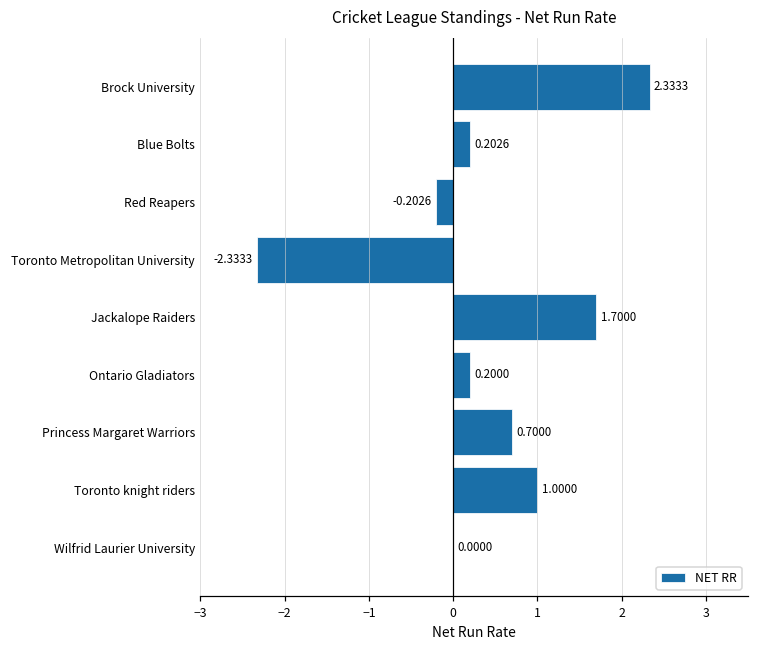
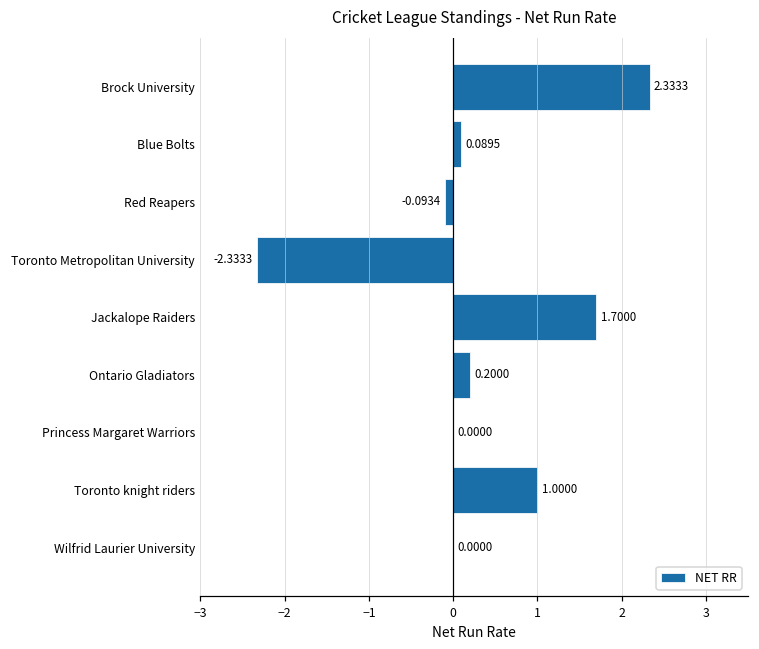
  {
    "Brock University": 2.3333,
-   "Blue Bolts": 0.2026,
-   "Red Reapers": -0.2026,
+   "Blue Bolts": 0.0895,
+   "Red Reapers": -0.0934,
    "Toronto Metropolitan University": -2.3333,
    "Jackalope Raiders": 1.7000,
    "Ontario Gladiators": 0.2000,
-   "Princess Margaret Warriors": 0.7000,
+   "Princess Margaret Warriors": 0.0000,
    "Toronto knight riders": 1.0000,
    "Wilfrid Laurier University": 0.0000
  }
